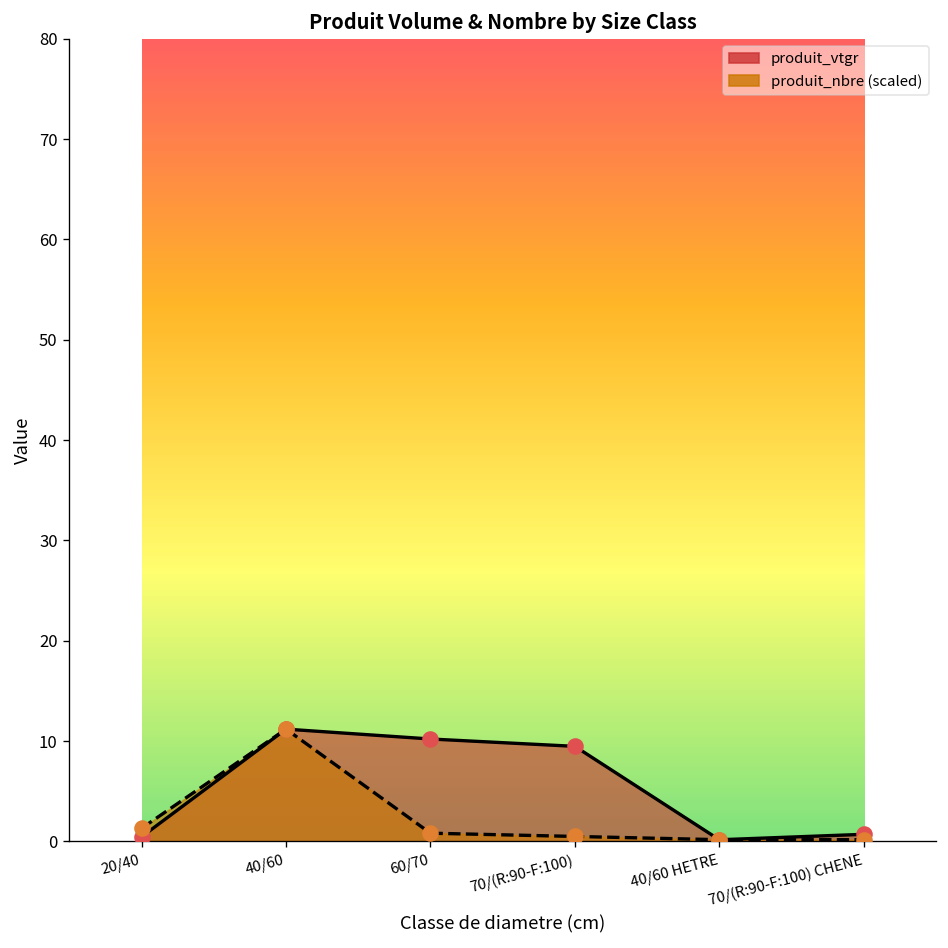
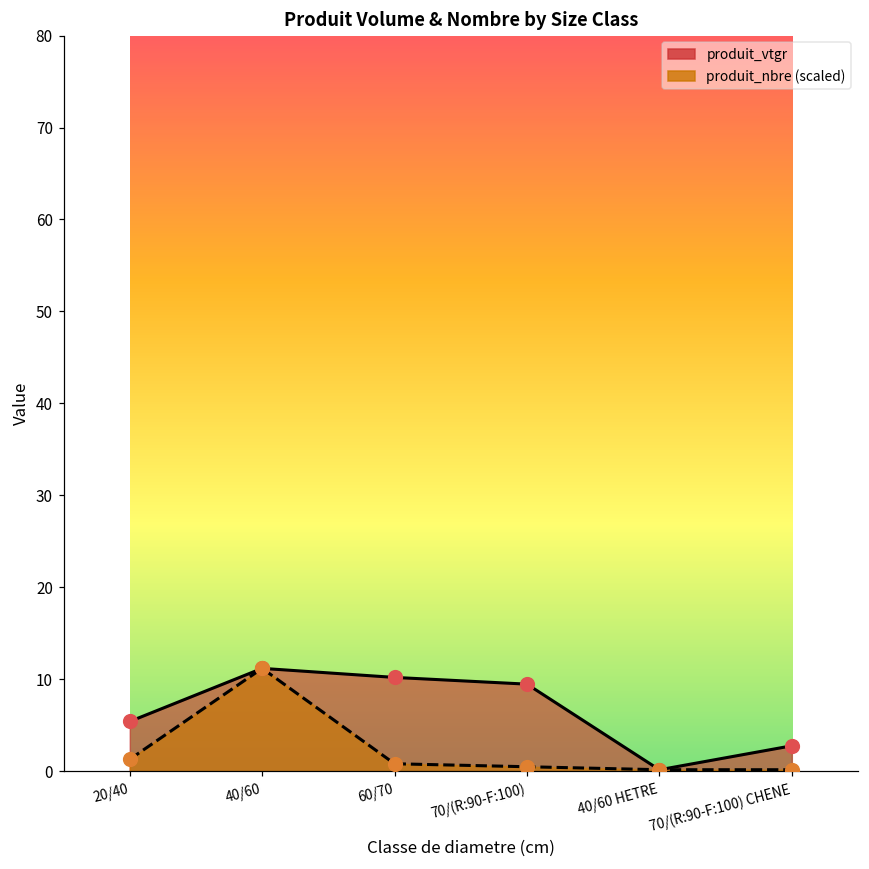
  {
    "produit_vtgr": {
-     "20/40": 0,
+     "20/40": 5,
      "60/70": 10,
      "70/(R:90-F:100)": 9,
-     "70/(R:90-F:100) CHENE": 1
+     "70/(R:90-F:100) CHENE": 3
    }
  }
